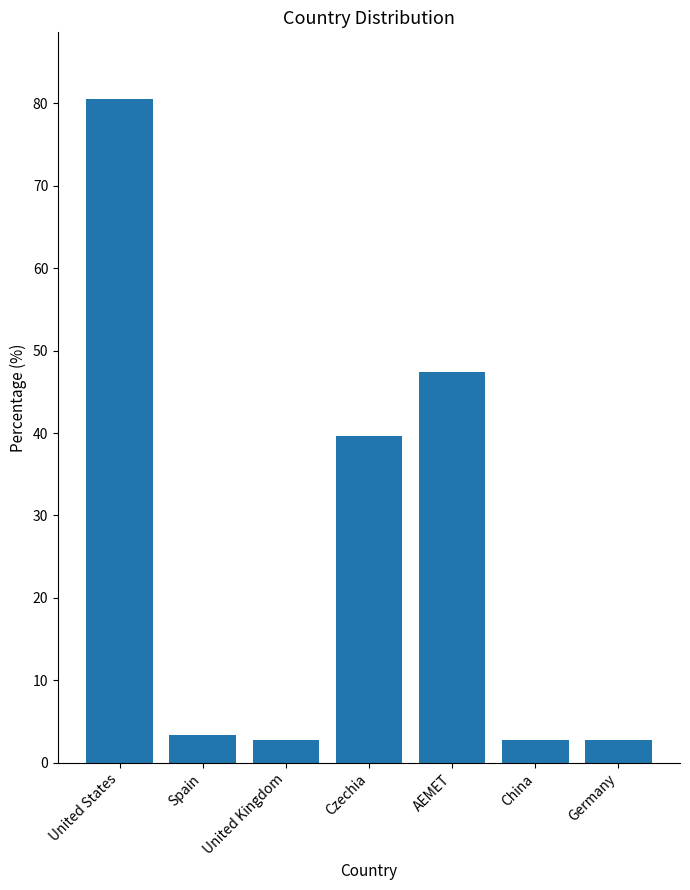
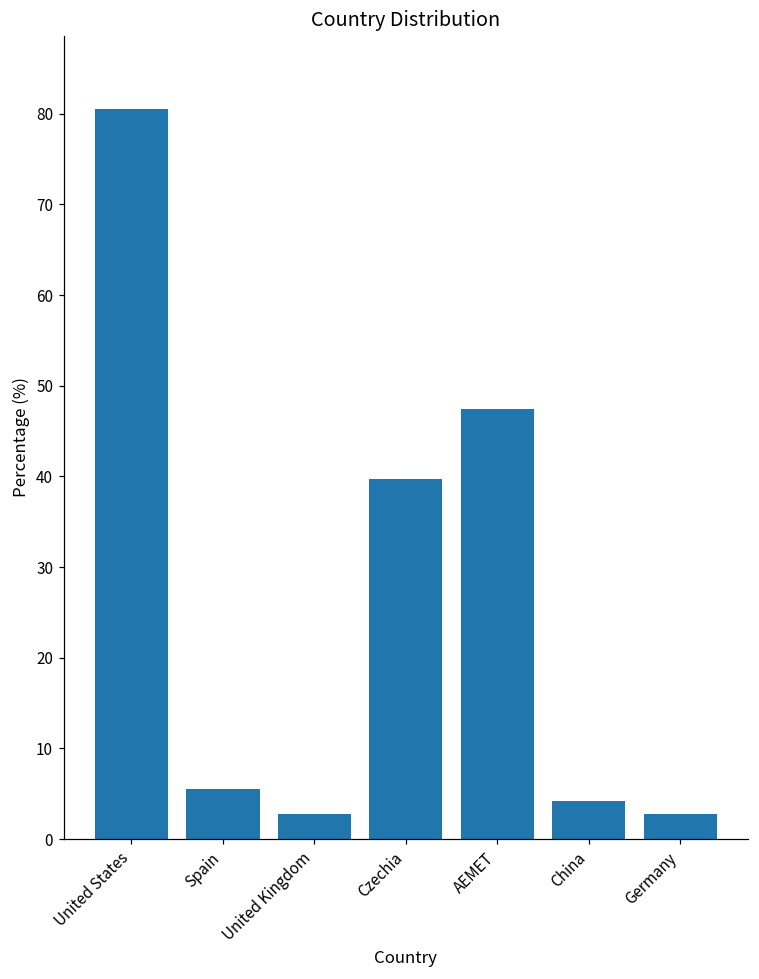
  {
    "United States": 81,
-   "Spain": 3,
+   "Spain": 6,
    "United Kingdom": 3,
    "Czechia": 40,
    "AEMET": 47,
-   "China": 3,
+   "China": 4,
    "Germany": 3
  }
